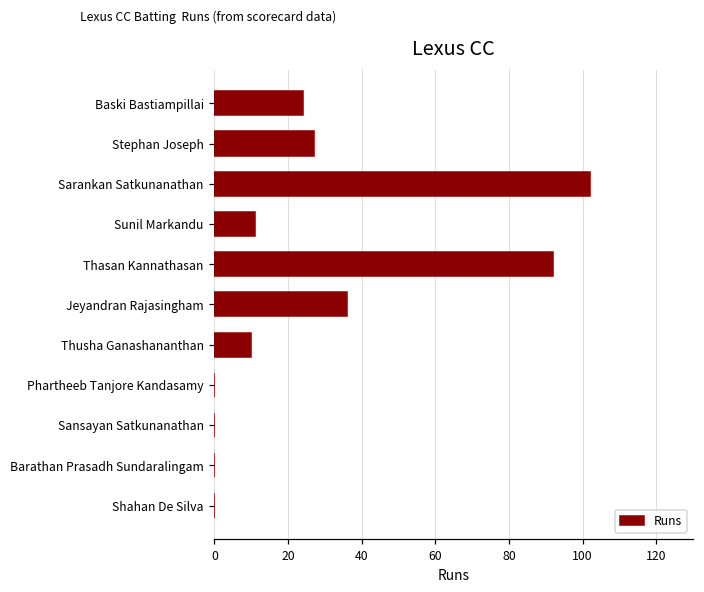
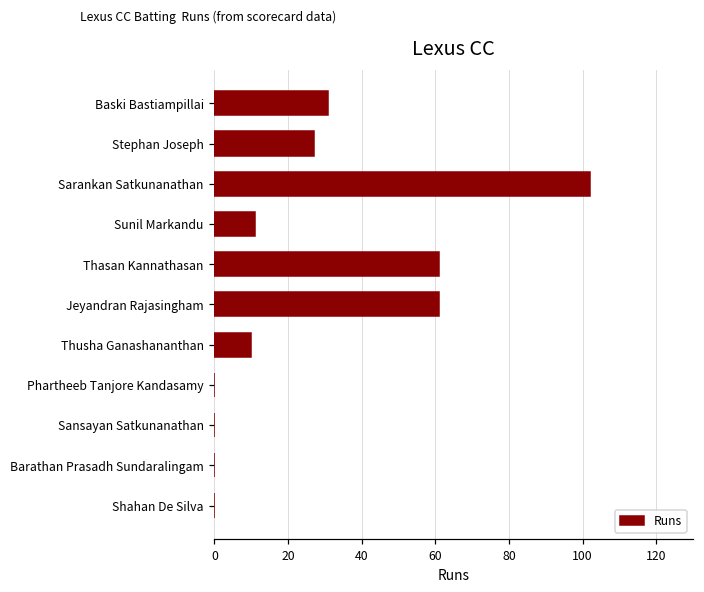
  {
-   "Baski Bastiampillai": 24,
+   "Baski Bastiampillai": 31,
    "Stephan Joseph": 27,
    "Sarankan Satkunanathan": 102,
    "Sunil Markandu": 11,
-   "Thasan Kannathasan": 92,
-   "Jeyandran Rajasingham": 36,
+   "Thasan Kannathasan": 61,
+   "Jeyandran Rajasingham": 61,
    "Thusha Ganashananthan": 10,
    "Phartheeb Tanjore Kandasamy": 0,
    "Sansayan Satkunanathan": 0,
    "Barathan Prasadh Sundaralingam": 0,
    "Shahan De Silva": 0
  }
